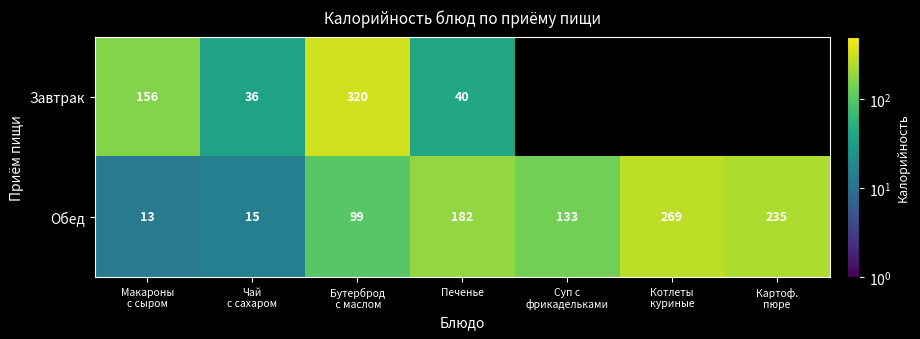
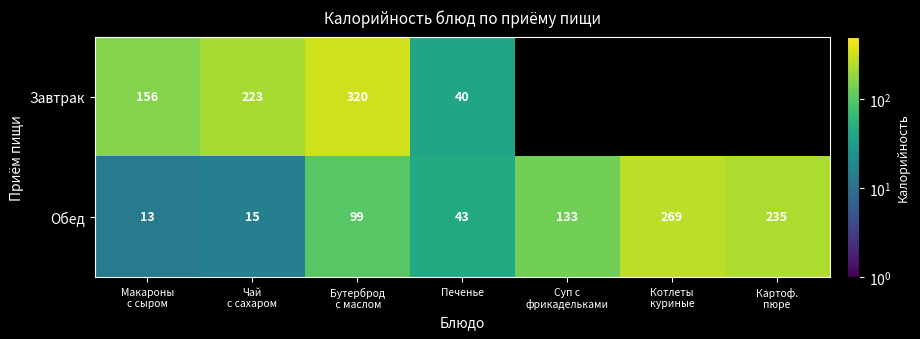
  {
    "Завтрак": {
      "Макароны с сыром": 156,
-     "Чай с сахаром": 36,
+     "Чай с сахаром": 223,
      "Бутерброд с маслом": 320,
      "Печенье": 40
    },
    "Обед": {
      "Макароны с сыром": 13,
      "Чай с сахаром": 15,
      "Бутерброд с маслом": 99,
-     "Печенье": 182,
+     "Печенье": 43,
      "Суп с фрикадельками": 133,
      "Котлеты куриные": 269,
      "Картоф. пюре": 235
    }
  }
